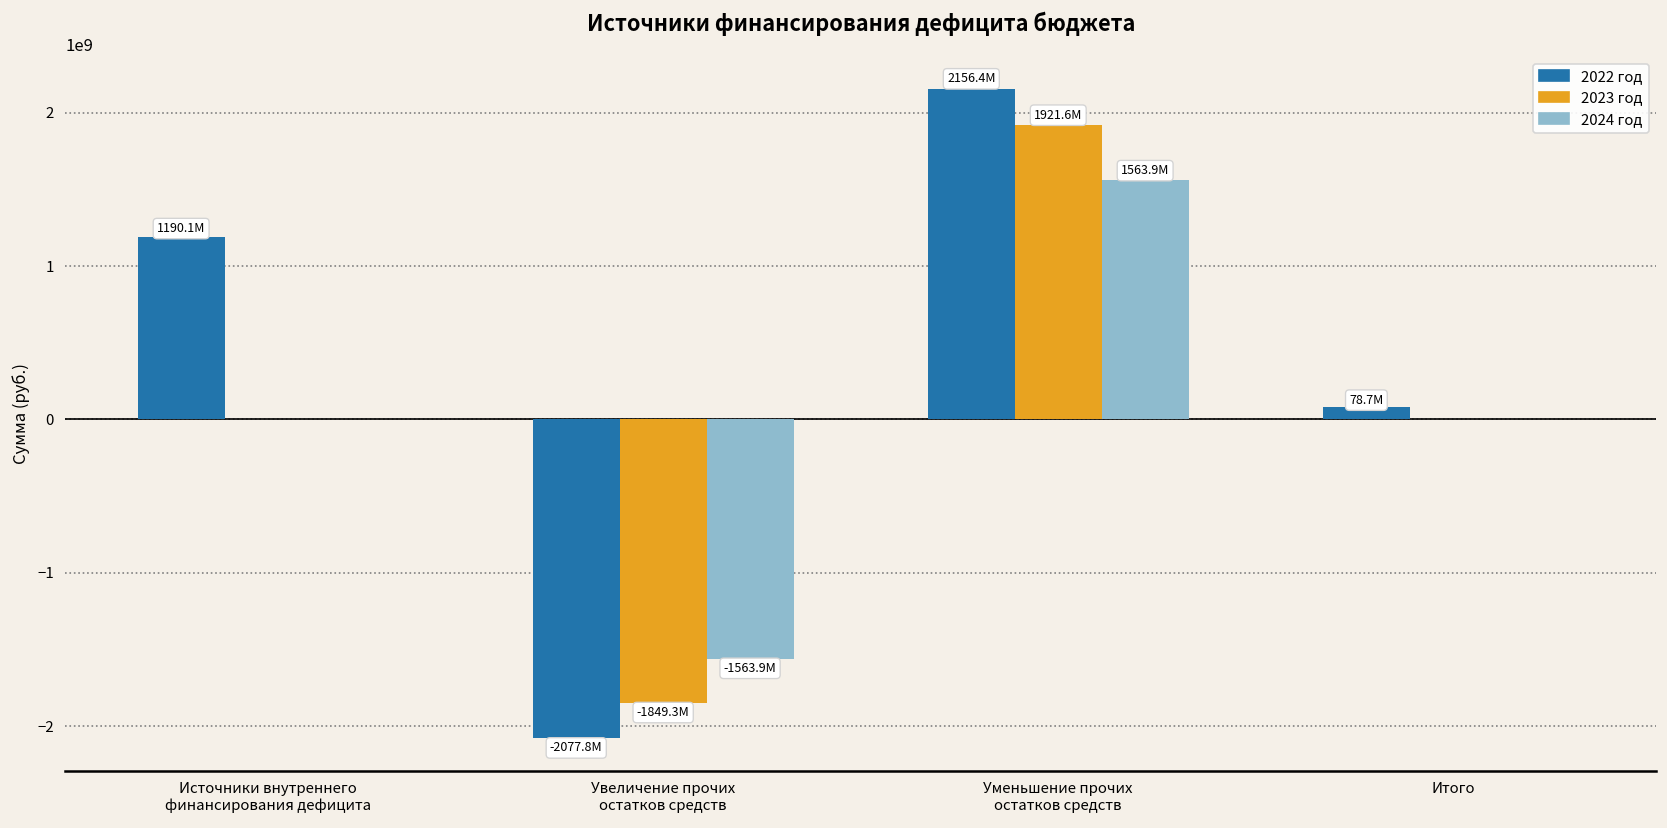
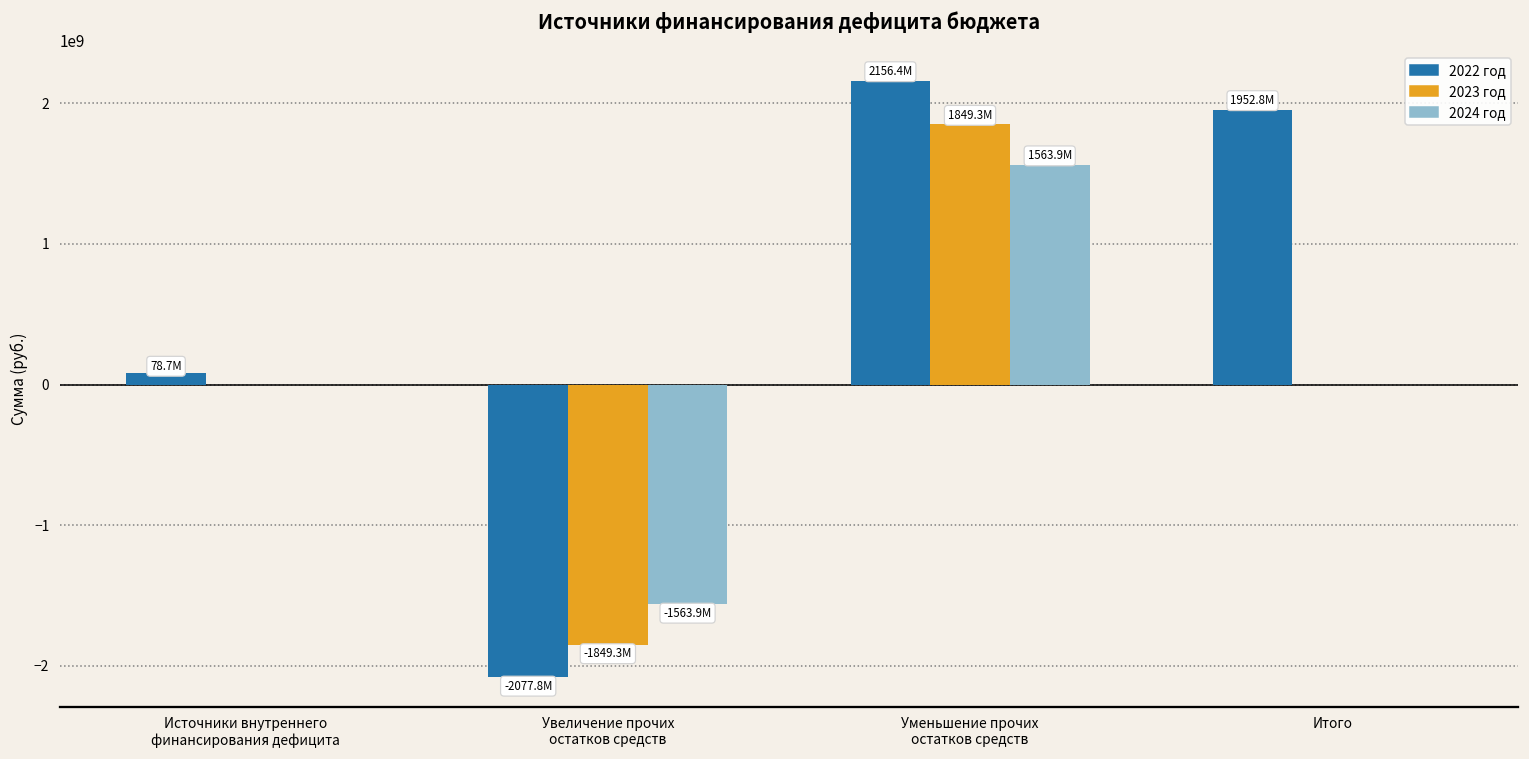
  {
    "2022 год": {
-     "Источники внутреннего финансирования дефицита": "1190.1M",
-     "Итого": "78.7M"
+     "Источники внутреннего финансирования дефицита": "78.7M",
+     "Итого": "1952.8M"
    },
    "2023 год": {
-     "Уменьшение прочих остатков средств": "1921.6M"
+     "Уменьшение прочих остатков средств": "1849.3M"
    },
    "2024 год": {
      "Источники внутреннего финансирования дефицита": "0",
      "Итого": "0"
    }
  }
